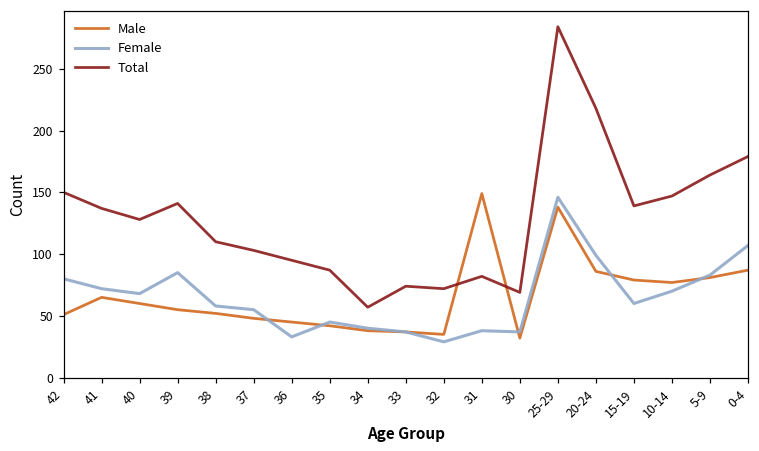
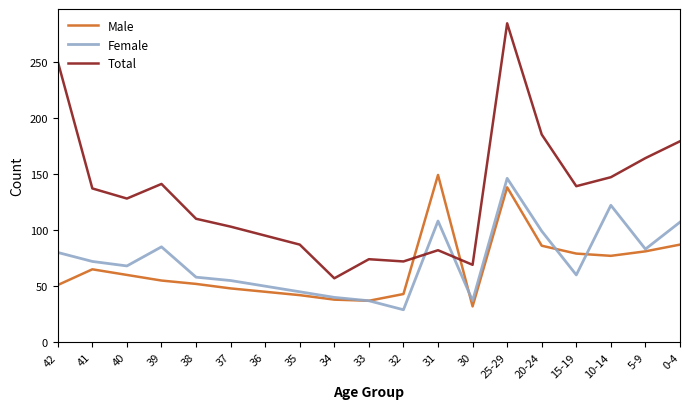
  {
    "Male": {
      "42": 51,
      "41": 65,
      "40": 60,
      "39": 55,
      "38": 52,
      "37": 48,
      "36": 45,
      "35": 42,
-     "32": 35,
+     "32": 43,
      "31": 149,
      "30": 32,
      "25-29": 138,
      "20-24": 86,
      "15-19": 79,
      "10-14": 77,
      "0-4": 87
    },
    "Female": {
      "42": 80,
      "41": 72,
      "40": 68,
      "39": 85,
      "38": 58,
      "37": 55,
-     "36": 33,
+     "36": 50,
      "35": 45,
      "32": 29,
-     "31": 38,
+     "31": 108,
      "30": 37,
      "25-29": 146,
      "20-24": 99,
      "15-19": 60,
-     "10-14": 70,
+     "10-14": 122,
      "0-4": 107
    },
    "Total": {
-     "42": 150,
+     "42": 250,
      "41": 137,
      "40": 128,
      "39": 141,
      "38": 110,
      "37": 103,
      "36": 95,
      "35": 87,
      "34": 57,
      "33": 74,
      "32": 72,
      "31": 82,
      "30": 69,
      "25-29": 284,
-     "20-24": 218,
+     "20-24": 185,
      "15-19": 139,
      "10-14": 147,
      "5-9": 164,
      "0-4": 179
    }
  }
